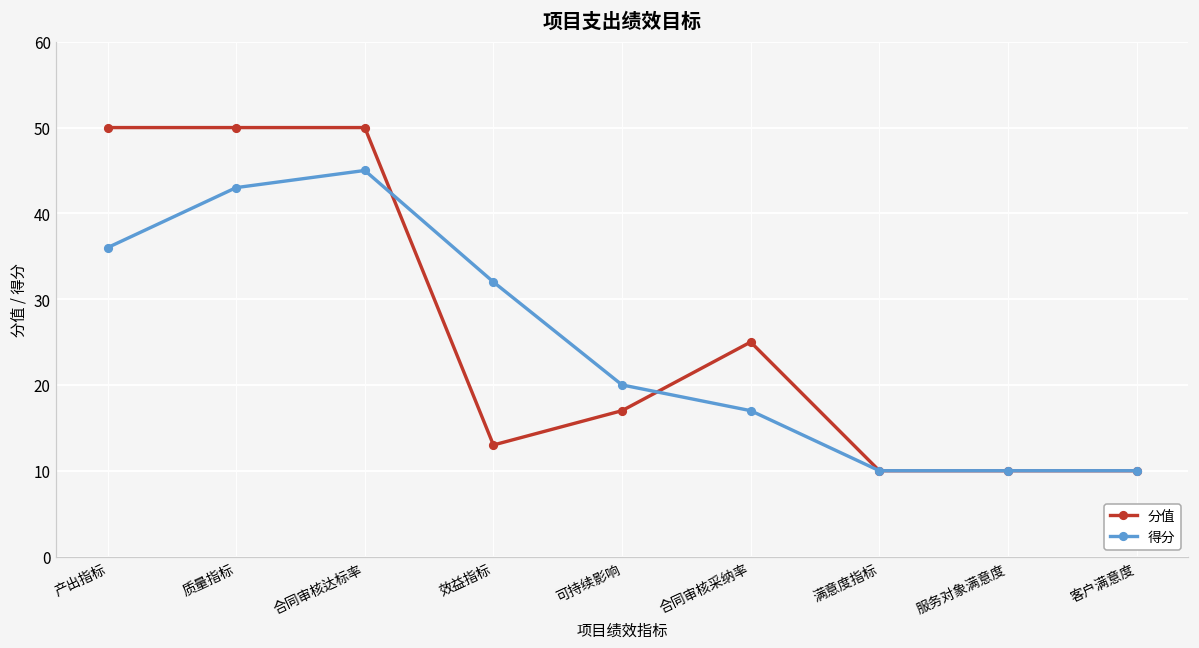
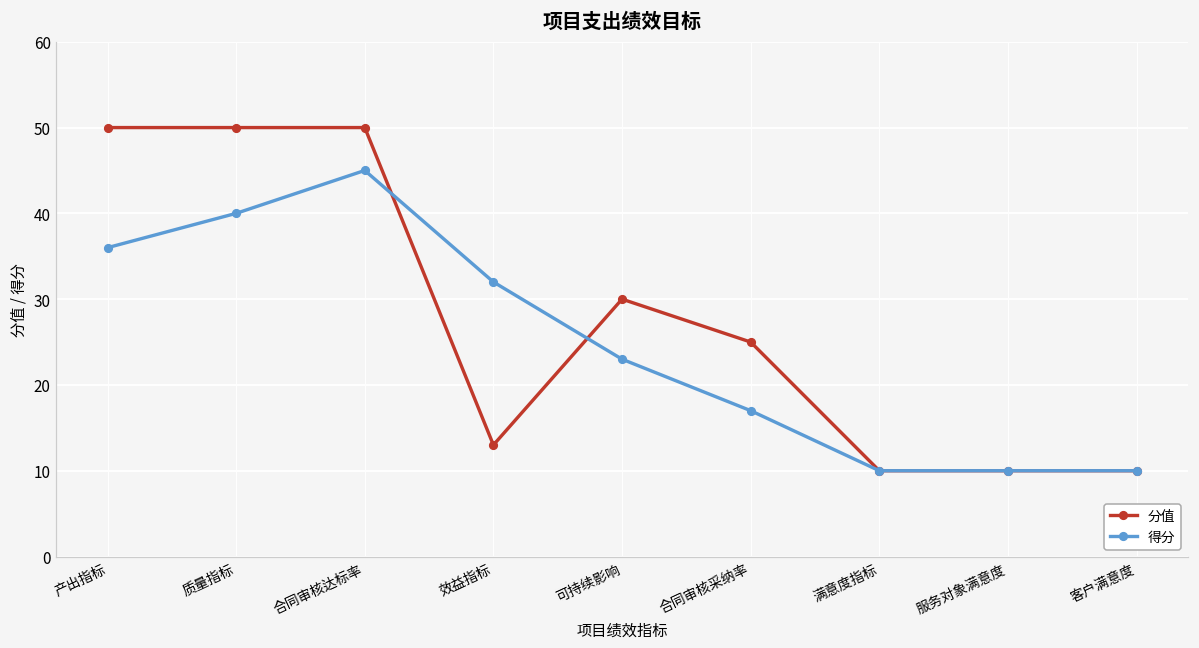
  {
    "分值": {
      "产出指标": 50,
      "质量指标": 50,
      "合同审核达标率": 50,
      "效益指标": 13,
-     "可持续影响": 17,
+     "可持续影响": 30,
      "合同审核采纳率": 25
    },
    "得分": {
      "产出指标": 36,
-     "质量指标": 43,
+     "质量指标": 40,
      "合同审核达标率": 45,
      "效益指标": 32,
-     "可持续影响": 20,
+     "可持续影响": 23,
      "合同审核采纳率": 17
    }
  }
